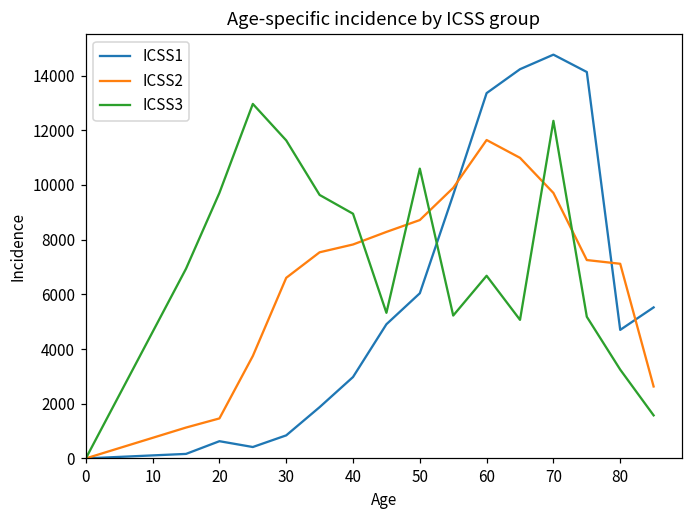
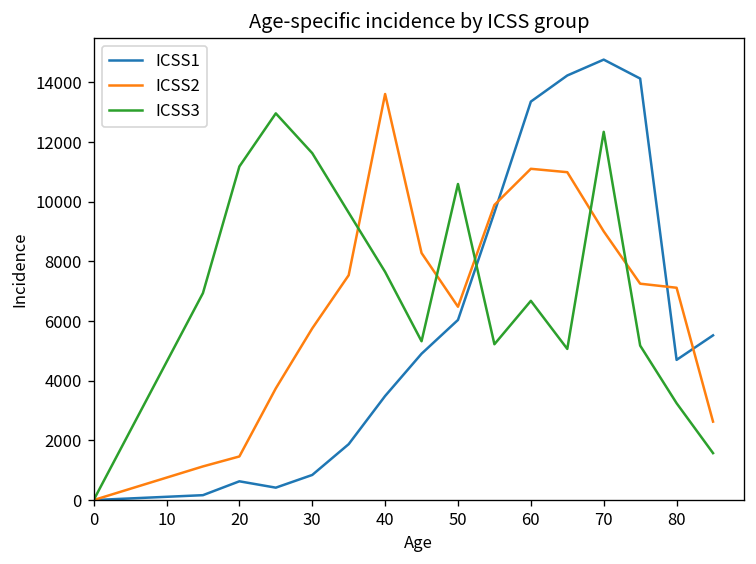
  {
    "ICSS1": {
      "20": 600,
      "30": 800,
-     "40": 3000,
+     "40": 3500,
      "50": 6000,
      "60": 13400,
      "70": 14800,
      "80": 4700
    },
    "ICSS2": {
      "20": 1500,
-     "30": 6600,
-     "40": 7800,
-     "50": 8700,
-     "60": 11600,
-     "70": 9700,
+     "30": 5800,
+     "40": 13600,
+     "50": 6500,
+     "60": 11100,
+     "70": 9000,
      "80": 7100
    },
    "ICSS3": {
-     "20": 9700,
+     "20": 11200,
      "30": 11600,
-     "40": 8900,
+     "40": 7700,
      "50": 10600,
      "60": 6700,
      "70": 12300,
      "80": 3200
    }
  }
